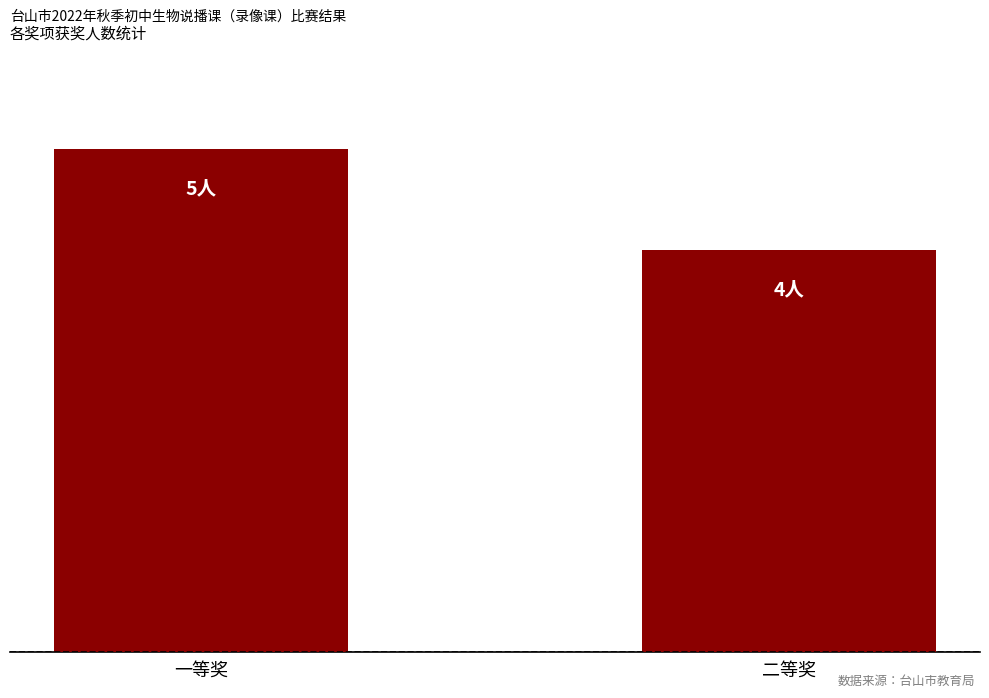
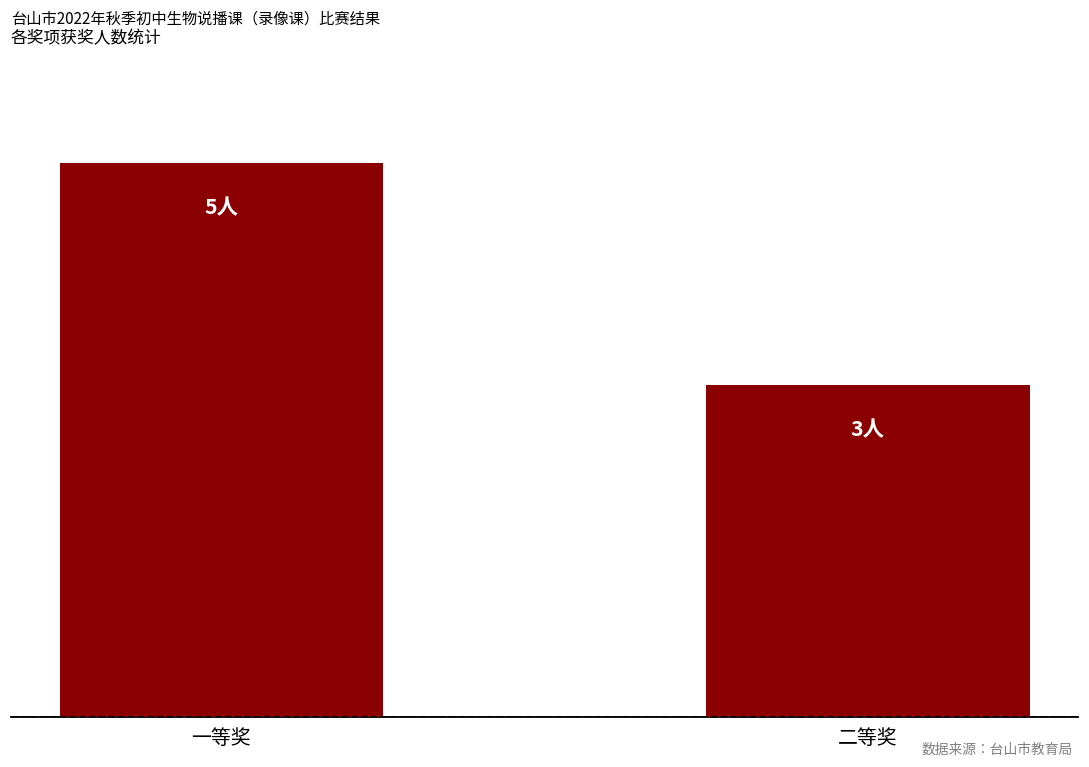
  {
    "一等奖": "5人",
-   "二等奖": "4人"
+   "二等奖": "3人"
  }
